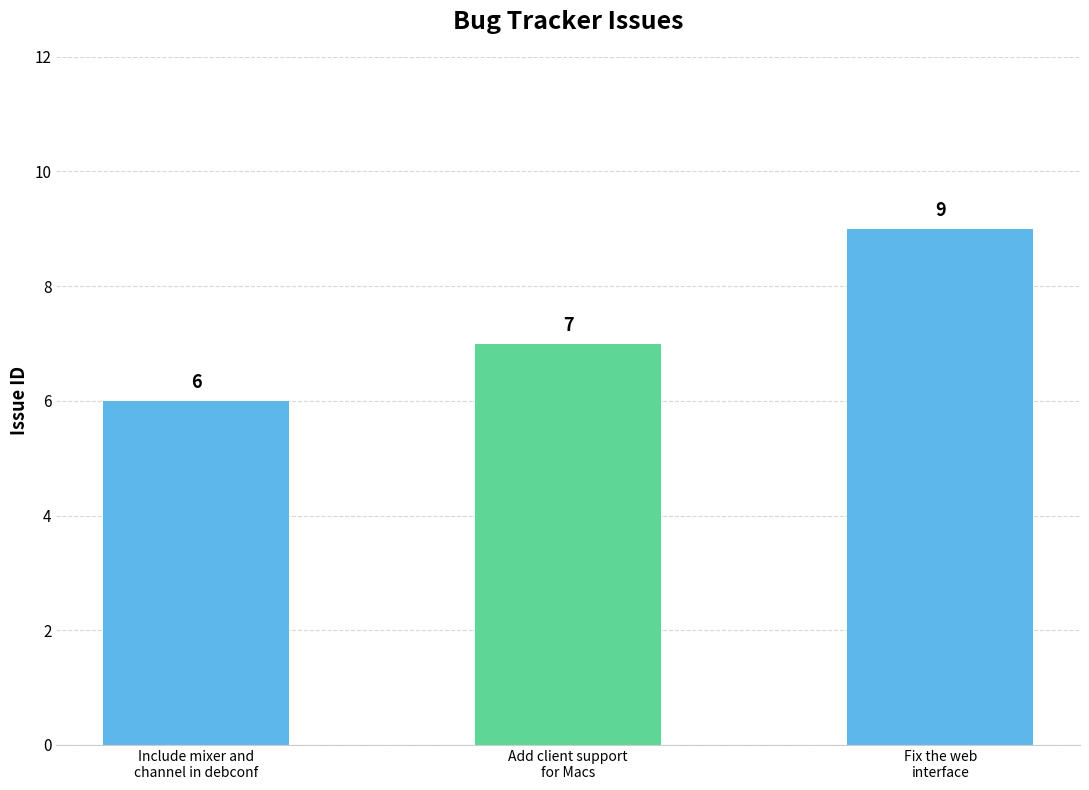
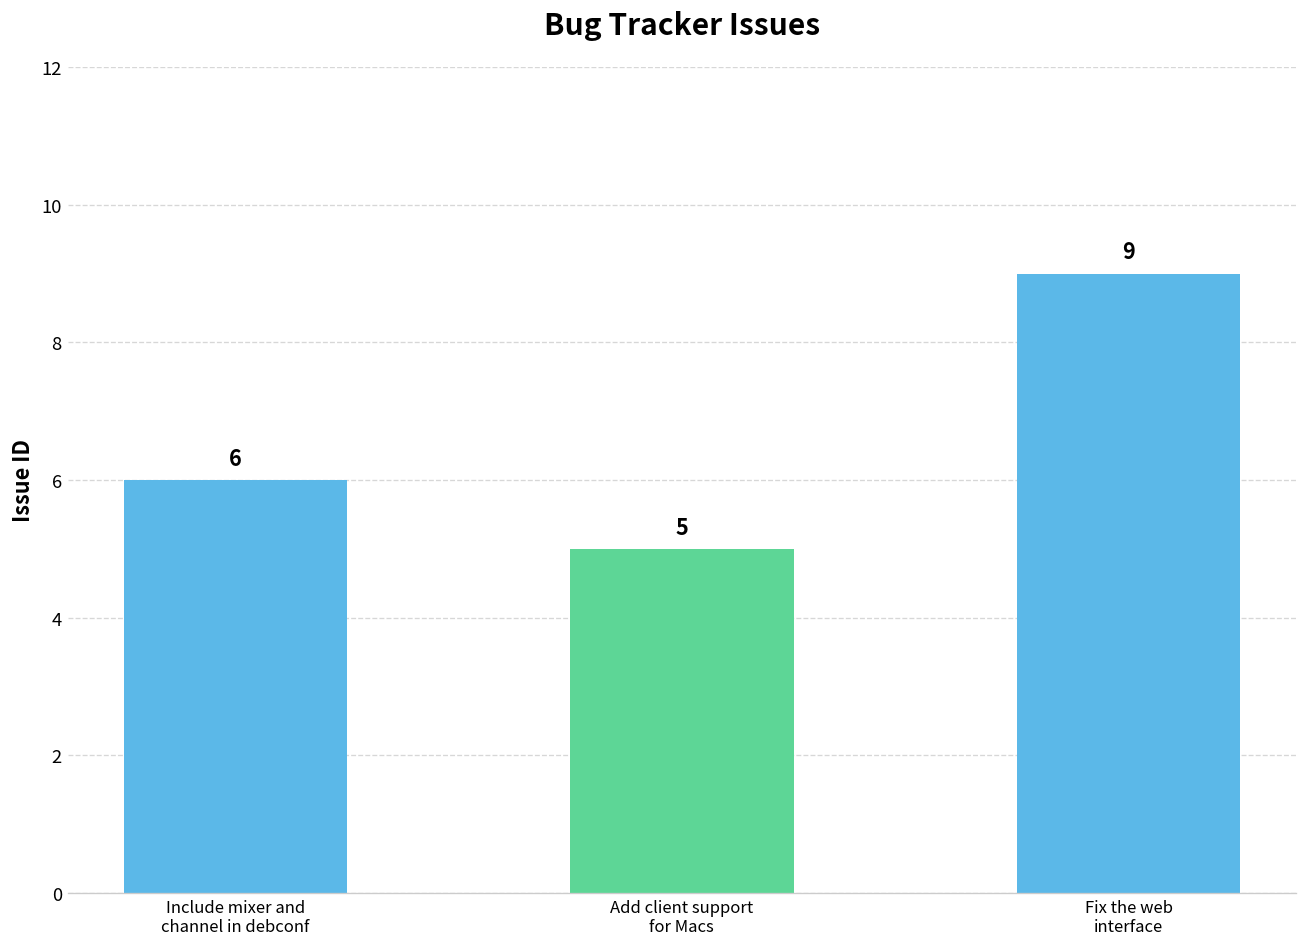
  {
    "Include mixer and channel in debconf": 6,
-   "Add client support for Macs": 7,
+   "Add client support for Macs": 5,
    "Fix the web interface": 9
  }
